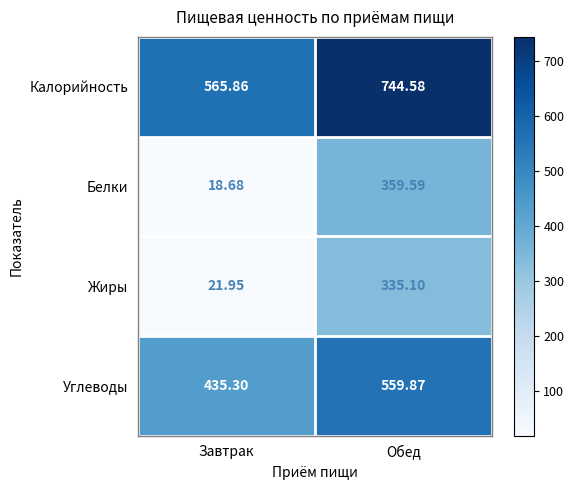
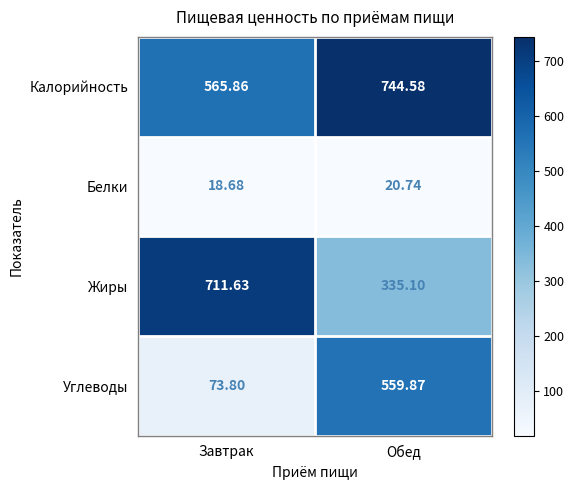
  {
    "Калорийность": {
      "Завтрак": 565.86,
      "Обед": 744.58
    },
    "Белки": {
      "Завтрак": 18.68,
-     "Обед": 359.59
+     "Обед": 20.74
    },
    "Жиры": {
-     "Завтрак": 21.95,
+     "Завтрак": 711.63,
      "Обед": 335.10
    },
    "Углеводы": {
-     "Завтрак": 435.30,
+     "Завтрак": 73.80,
      "Обед": 559.87
    }
  }
